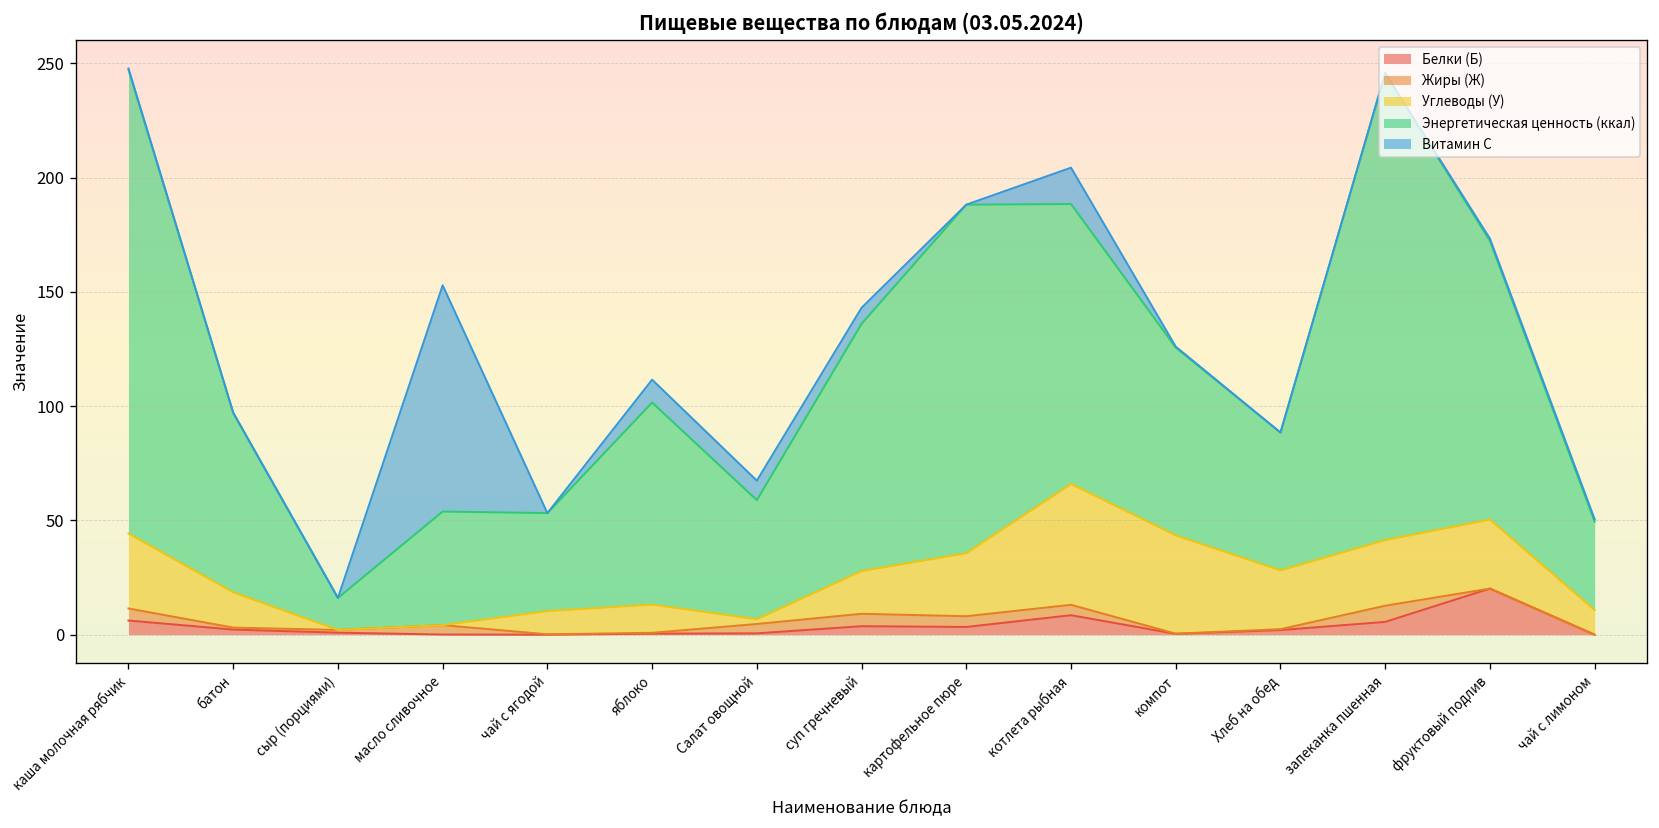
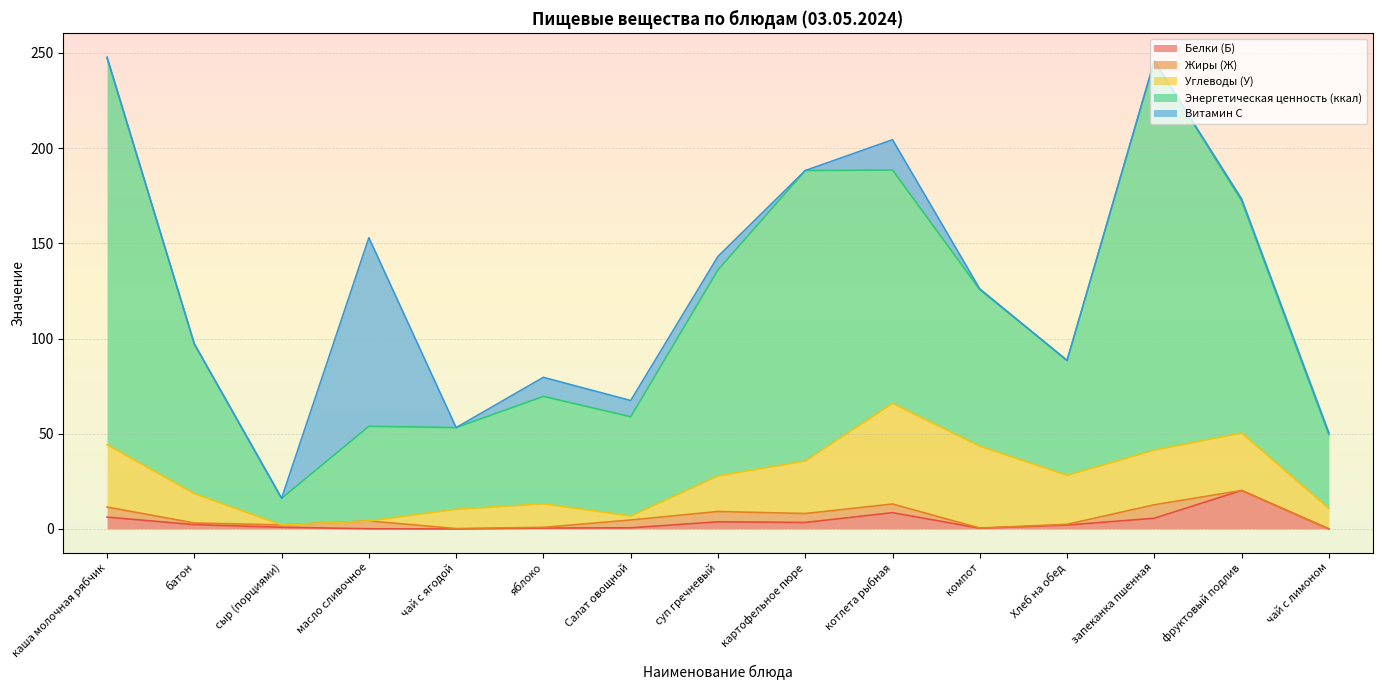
  {
    "Углеводы (У)": {
      "каша молочная рябчик": 33,
      "батон": 15,
      "чай с ягодой": 10,
      "яблоко": 12,
      "Салат овощной": 2,
      "суп гречневый": 19,
      "картофельное пюре": 28,
      "котлета рыбная": 53,
      "компот": 43,
      "Хлеб на обед": 26,
      "запеканка пшенная": 29,
      "фруктовый подлив": 30,
      "чай с лимоном": 11
    },
    "Энергетическая ценность (ккал)": {
      "масло сливочное": 50,
-     "яблоко": 88,
+     "яблоко": 56,
      "Салат овощной": 52,
      "суп гречневый": 108,
      "котлета рыбная": 122
    },
    "Витамин С": {
      "масло сливочное": 99,
      "яблоко": 10,
      "Салат овощной": 9,
      "суп гречневый": 7,
      "котлета рыбная": 16
    }
  }
